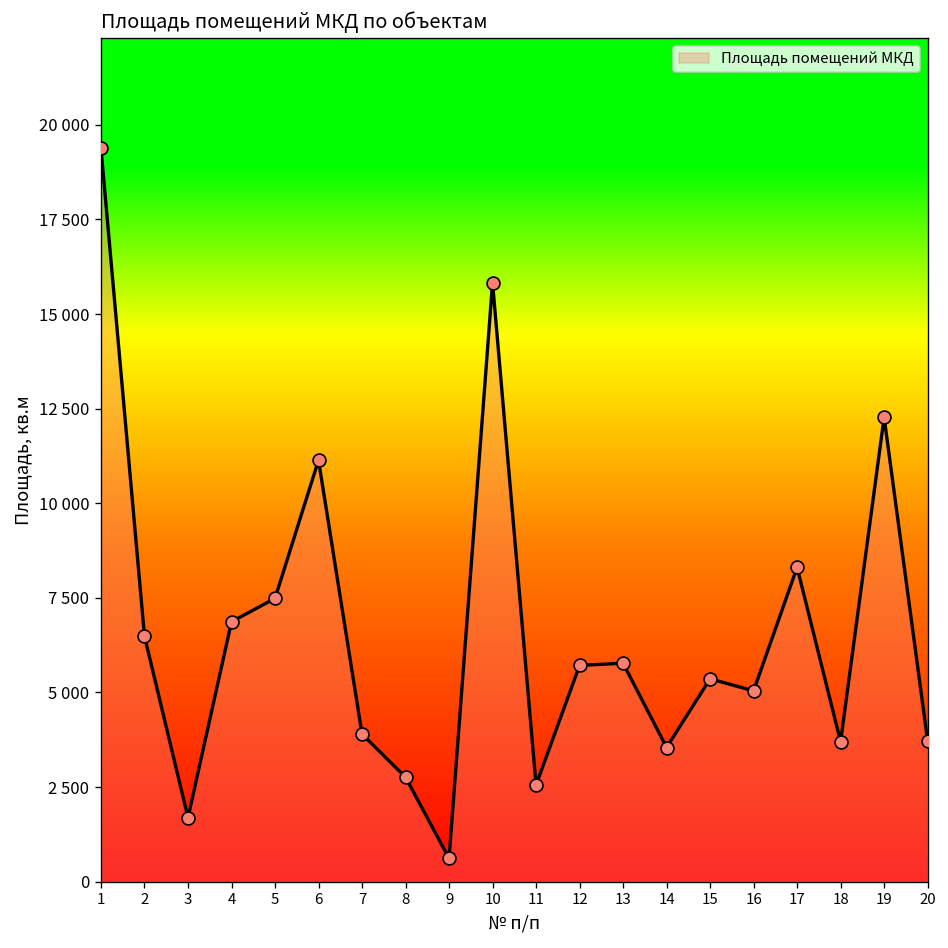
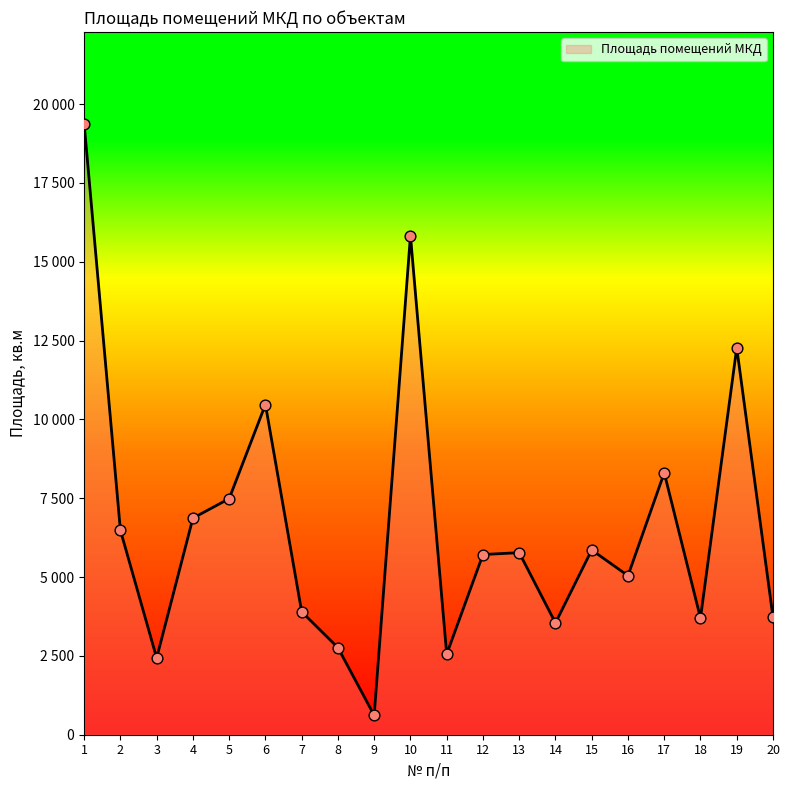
  {
    "1": 19400,
    "2": 6500,
-   "3": 1700,
+   "3": 2400,
    "4": 6900,
    "5": 7500,
-   "6": 11100,
+   "6": 10500,
    "7": 3900,
    "8": 2800,
    "9": 600,
    "10": 15800,
    "11": 2600,
    "12": 5700,
    "13": 5800,
    "14": 3500,
-   "15": 5400,
+   "15": 5900,
    "16": 5000,
    "17": 8300,
    "18": 3700,
    "19": 12300,
    "20": 3700
  }
